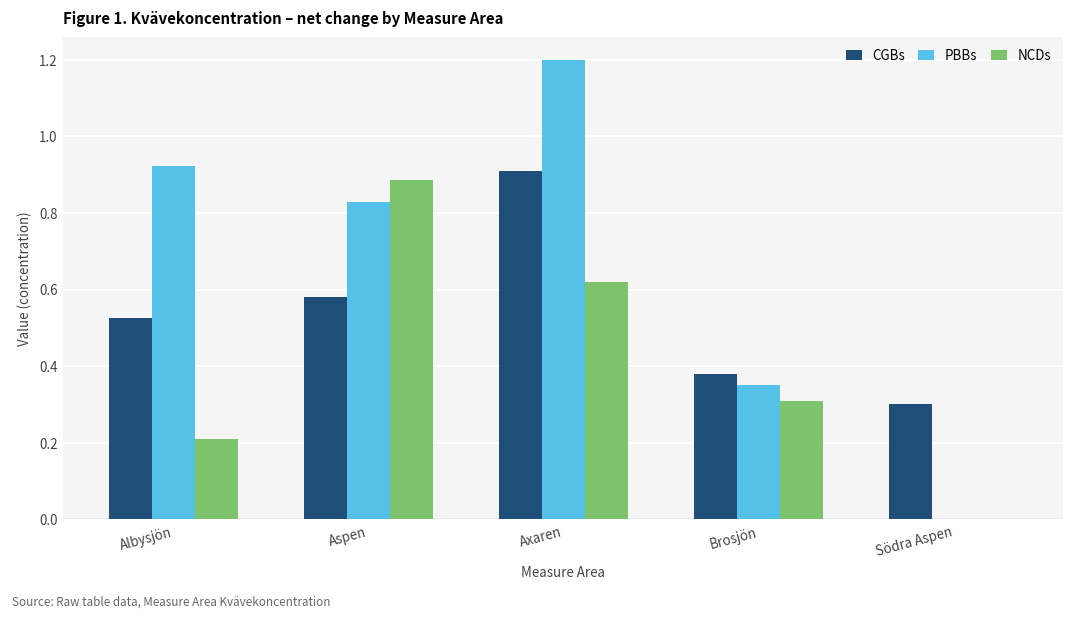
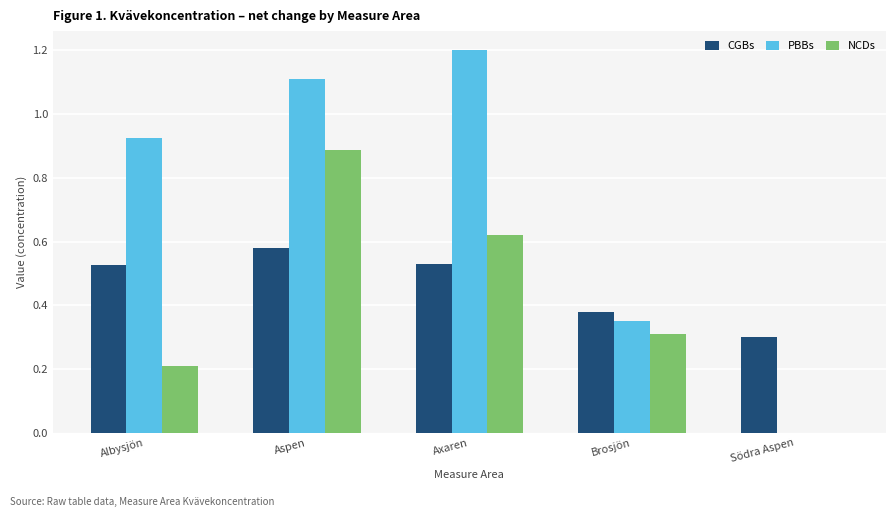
  {
    "CGBs": {
      "Albysjön": 0.53,
      "Aspen": 0.58,
-     "Axaren": 0.91,
+     "Axaren": 0.53,
      "Brosjön": 0.38,
      "Södra Aspen": 0.30
    },
    "PBBs": {
      "Albysjön": 0.92,
-     "Aspen": 0.83,
+     "Aspen": 1.11,
      "Axaren": 1.20,
      "Brosjön": 0.35,
      "Södra Aspen": 0.00
    },
    "NCDs": {
      "Albysjön": 0.21,
      "Aspen": 0.89,
      "Axaren": 0.62,
      "Brosjön": 0.31,
      "Södra Aspen": 0.00
    }
  }
